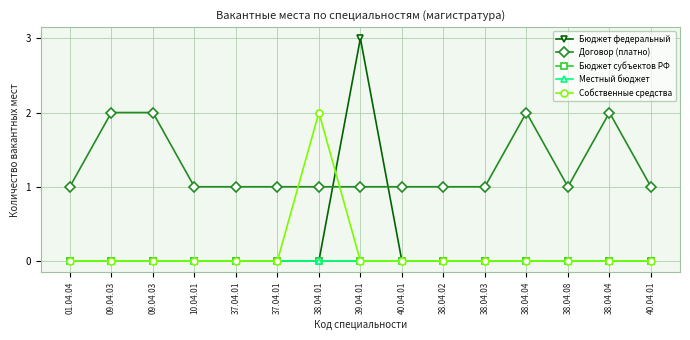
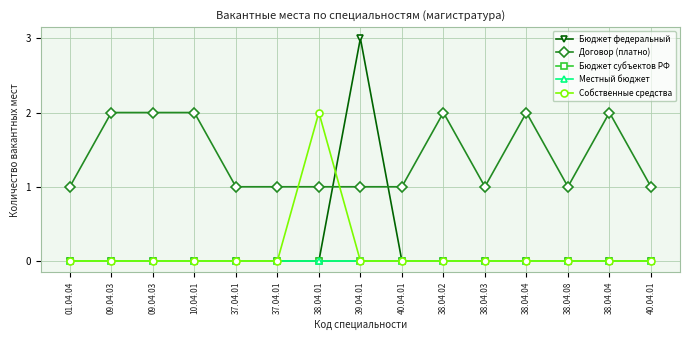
  {
    "Бюджет федеральный": {
      "39.04.01": 3
    },
    "Договор (платно)": {
      "01.04.04": 1,
-     "10.04.01": 1,
+     "10.04.01": 2,
      "38.04.01": 1,
      "39.04.01": 1,
-     "38.04.02": 1,
+     "38.04.02": 2,
      "38.04.03": 1,
      "38.04.08": 1
    },
    "Собственные средства": {
      "38.04.01": 2
    }
  }
